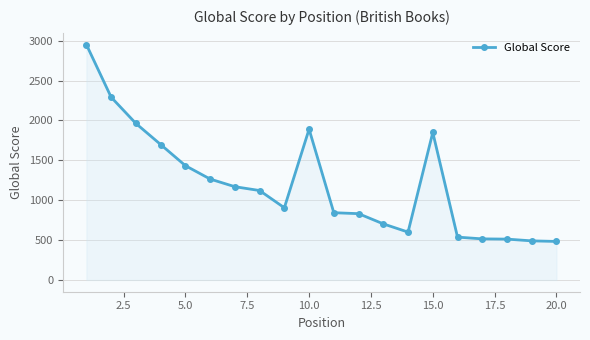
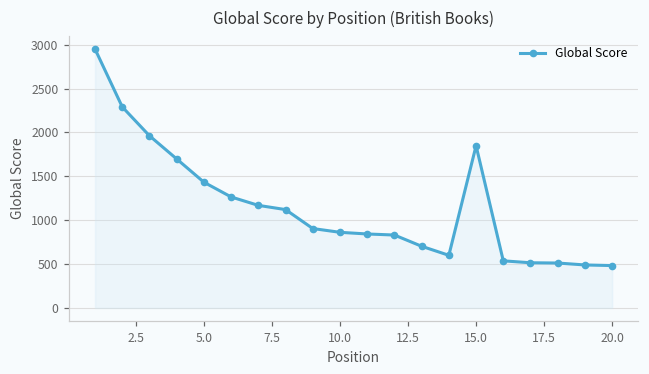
  {
    "5.0": 1400,
-   "10.0": 1900,
+   "10.0": 900,
    "15.0": 1800,
    "20.0": 500
  }
